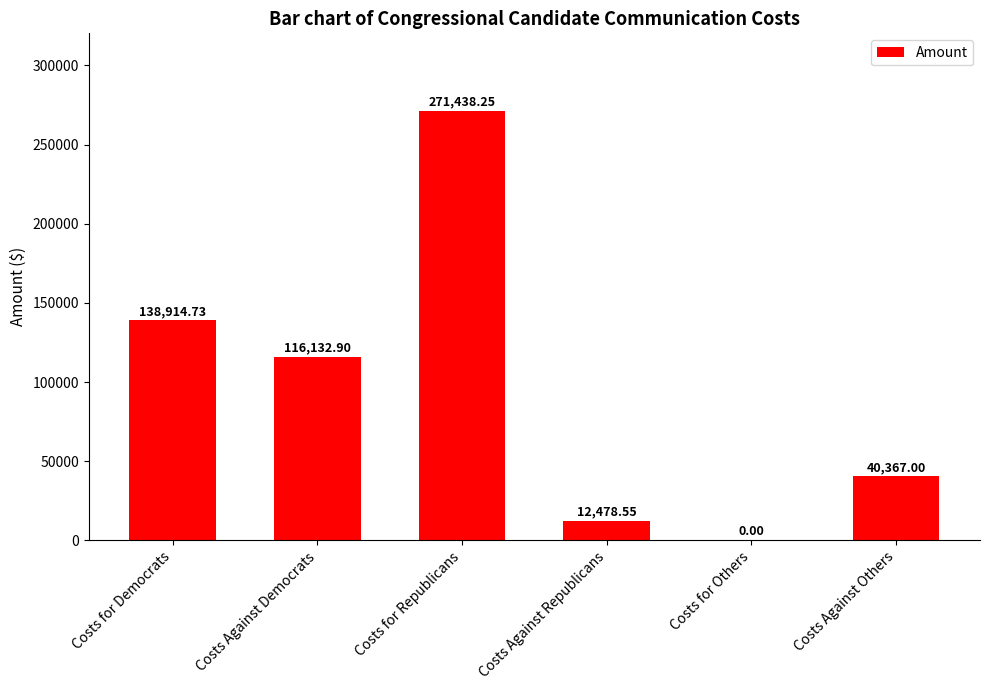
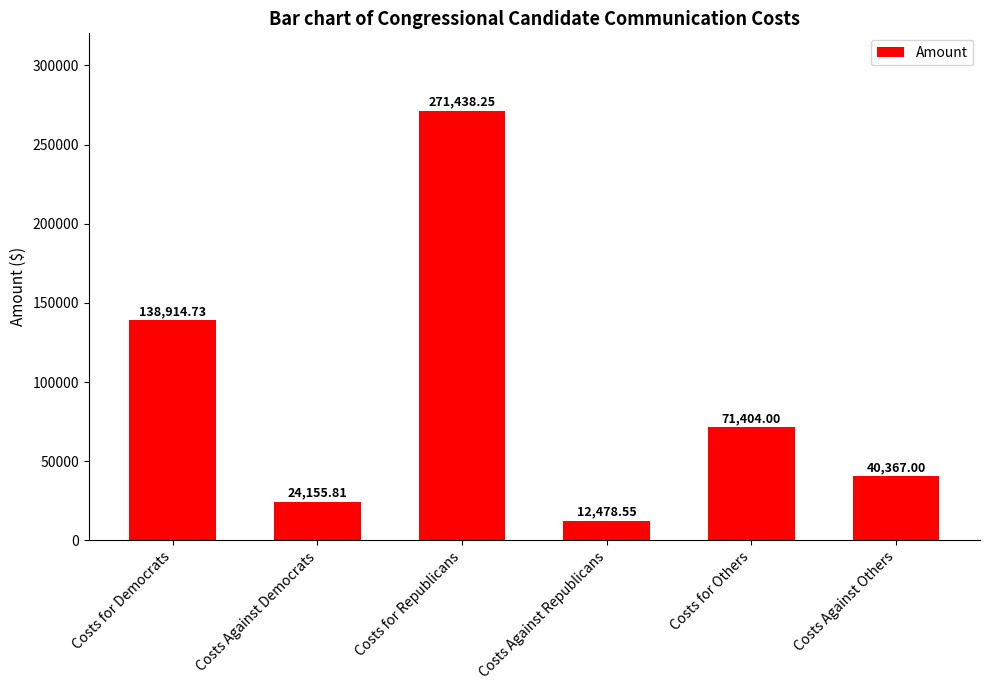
  {
    "Costs for Democrats": "138,914.73",
-   "Costs Against Democrats": "116,132.90",
+   "Costs Against Democrats": "24,155.81",
    "Costs for Republicans": "271,438.25",
    "Costs Against Republicans": "12,478.55",
-   "Costs for Others": "0.00",
+   "Costs for Others": "71,404.00",
    "Costs Against Others": "40,367.00"
  }
